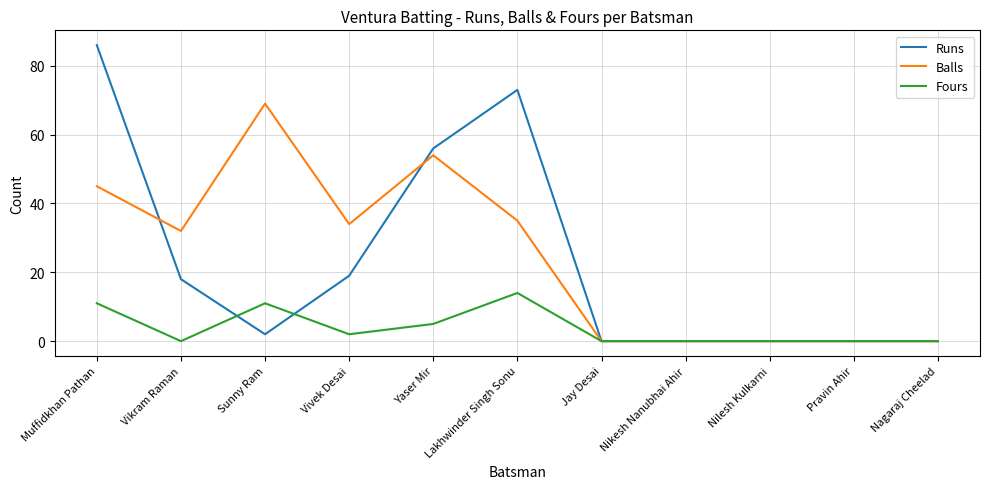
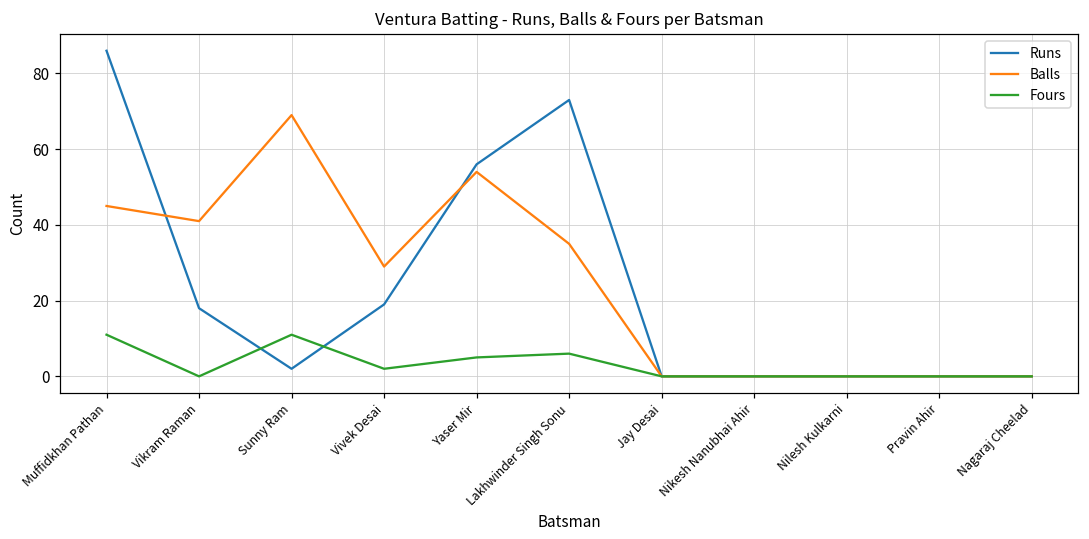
  {
    "Runs": {
      "Muffidkhan Pathan": 86,
      "Vikram Raman": 18,
      "Sunny Ram": 2,
      "Vivek Desai": 19,
      "Yaser Mir": 56,
      "Lakhwinder Singh Sonu": 73
    },
    "Balls": {
      "Muffidkhan Pathan": 45,
-     "Vikram Raman": 32,
+     "Vikram Raman": 41,
      "Sunny Ram": 69,
-     "Vivek Desai": 34,
+     "Vivek Desai": 29,
      "Yaser Mir": 54,
      "Lakhwinder Singh Sonu": 35
    },
    "Fours": {
      "Muffidkhan Pathan": 11,
      "Vikram Raman": 0,
      "Sunny Ram": 11,
      "Vivek Desai": 2,
      "Yaser Mir": 5,
-     "Lakhwinder Singh Sonu": 14
+     "Lakhwinder Singh Sonu": 6
    }
  }
